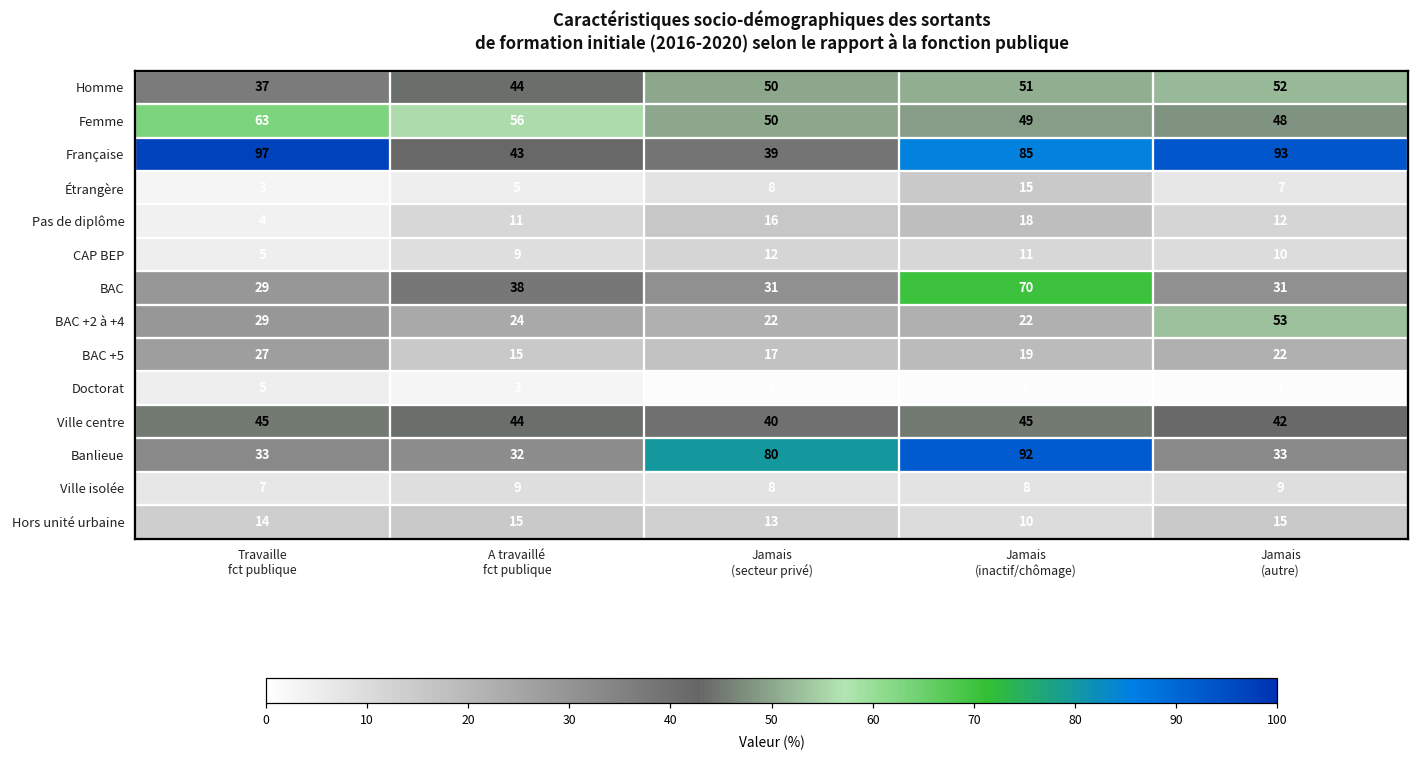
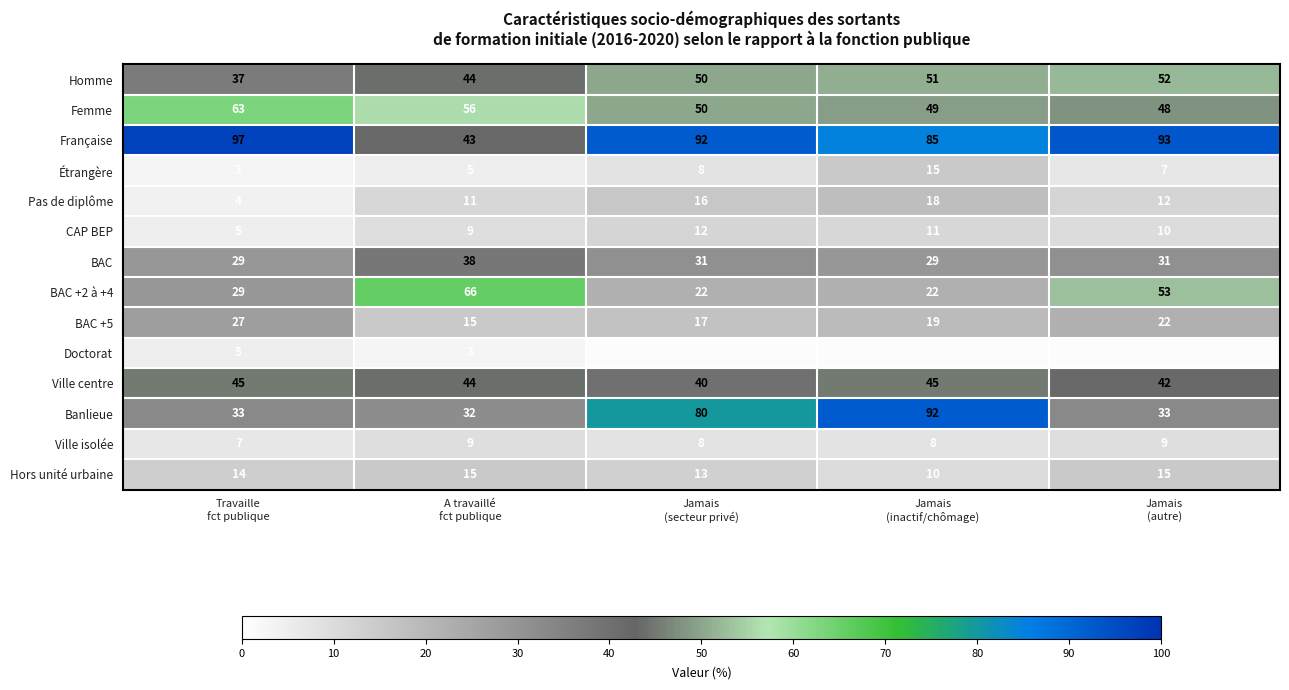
  {
    "Homme": {
      "Travaille fct publique": 37,
      "A travaillé fct publique": 44,
      "Jamais (secteur privé)": 50,
      "Jamais (inactif/chômage)": 51,
      "Jamais (autre)": 52
    },
    "Femme": {
      "Travaille fct publique": 63,
      "A travaillé fct publique": 56,
      "Jamais (secteur privé)": 50,
      "Jamais (inactif/chômage)": 49,
      "Jamais (autre)": 48
    },
    "Française": {
      "Travaille fct publique": 97,
      "A travaillé fct publique": 43,
-     "Jamais (secteur privé)": 39,
+     "Jamais (secteur privé)": 92,
      "Jamais (inactif/chômage)": 85,
      "Jamais (autre)": 93
    },
    "Étrangère": {
      "Jamais (inactif/chômage)": 15
    },
    "Pas de diplôme": {
      "Jamais (secteur privé)": 16,
      "Jamais (inactif/chômage)": 18
    },
    "BAC": {
      "Travaille fct publique": 29,
      "A travaillé fct publique": 38,
      "Jamais (secteur privé)": 31,
-     "Jamais (inactif/chômage)": 70,
+     "Jamais (inactif/chômage)": 29,
      "Jamais (autre)": 31
    },
    "BAC +2 à +4": {
      "Travaille fct publique": 29,
-     "A travaillé fct publique": 24,
+     "A travaillé fct publique": 66,
      "Jamais (secteur privé)": 22,
      "Jamais (inactif/chômage)": 22,
      "Jamais (autre)": 53
    },
    "BAC +5": {
      "Travaille fct publique": 27,
      "A travaillé fct publique": 15,
      "Jamais (secteur privé)": 17,
      "Jamais (inactif/chômage)": 19,
      "Jamais (autre)": 22
    },
    "Ville centre": {
      "Travaille fct publique": 45,
      "A travaillé fct publique": 44,
      "Jamais (secteur privé)": 40,
      "Jamais (inactif/chômage)": 45,
      "Jamais (autre)": 42
    },
    "Banlieue": {
      "Travaille fct publique": 33,
      "A travaillé fct publique": 32,
      "Jamais (secteur privé)": 80,
      "Jamais (inactif/chômage)": 92,
      "Jamais (autre)": 33
    },
    "Hors unité urbaine": {
      "Travaille fct publique": 14,
      "A travaillé fct publique": 15,
      "Jamais (autre)": 15
    }
  }
